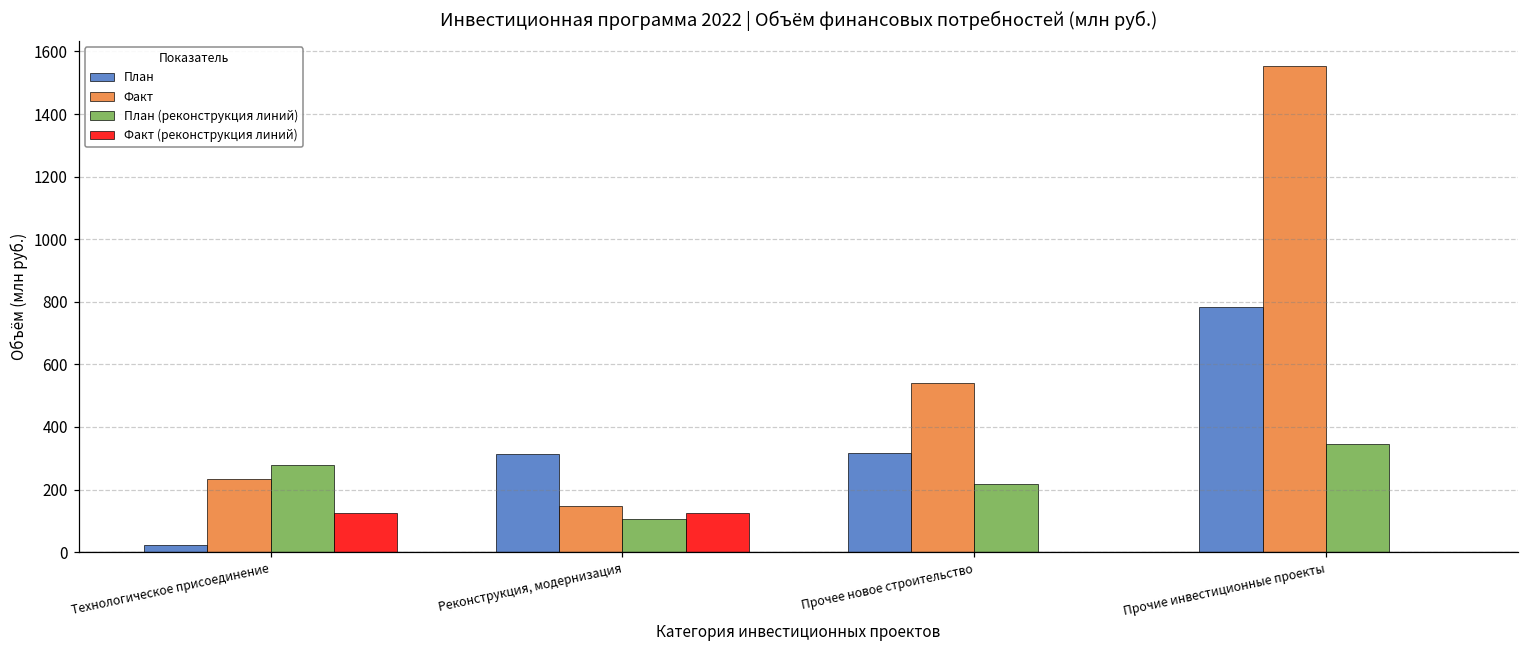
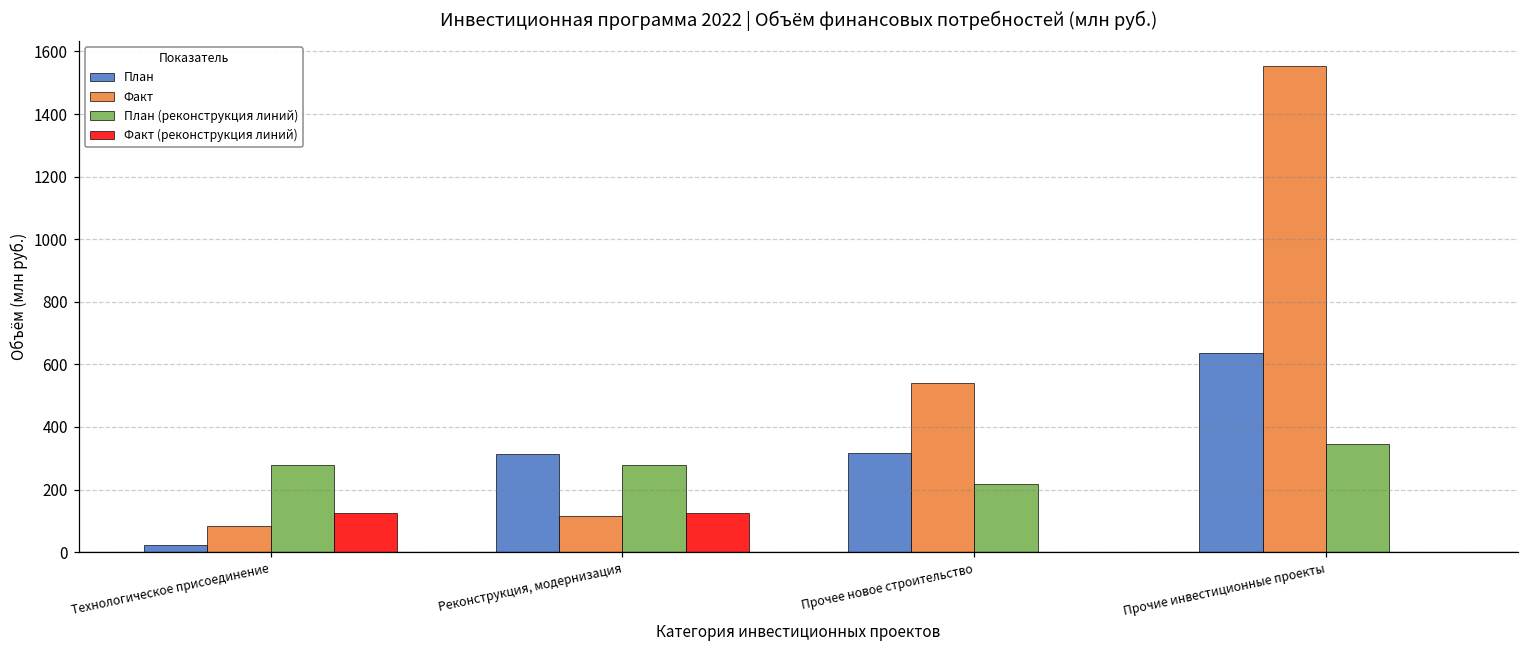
  {
    "План": {
      "Технологическое присоединение": 20,
      "Реконструкция, модернизация": 310,
      "Прочее новое строительство": 320,
-     "Прочие инвестиционные проекты": 780
+     "Прочие инвестиционные проекты": 640
    },
    "Факт": {
-     "Технологическое присоединение": 240,
-     "Реконструкция, модернизация": 150,
+     "Технологическое присоединение": 80,
+     "Реконструкция, модернизация": 120,
      "Прочее новое строительство": 540,
      "Прочие инвестиционные проекты": 1550
    },
    "План (реконструкция линий)": {
      "Технологическое присоединение": 280,
-     "Реконструкция, модернизация": 110,
+     "Реконструкция, модернизация": 280,
      "Прочее новое строительство": 220,
      "Прочие инвестиционные проекты": 350
    },
    "Факт (реконструкция линий)": {
      "Технологическое присоединение": 130,
      "Реконструкция, модернизация": 130,
      "Прочее новое строительство": 0,
      "Прочие инвестиционные проекты": 0
    }
  }
